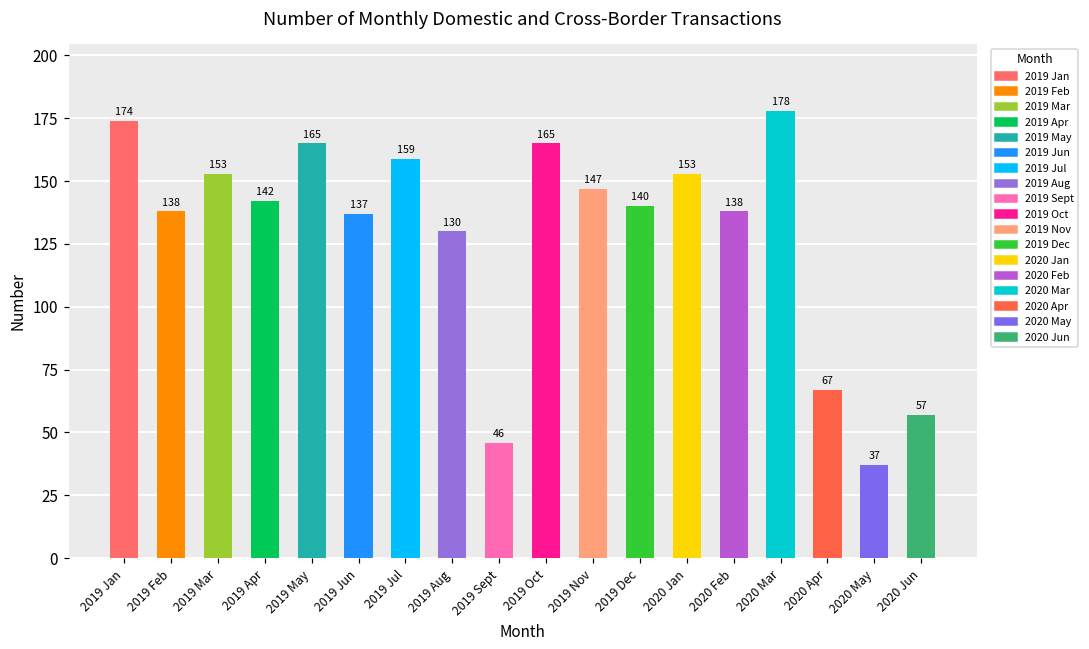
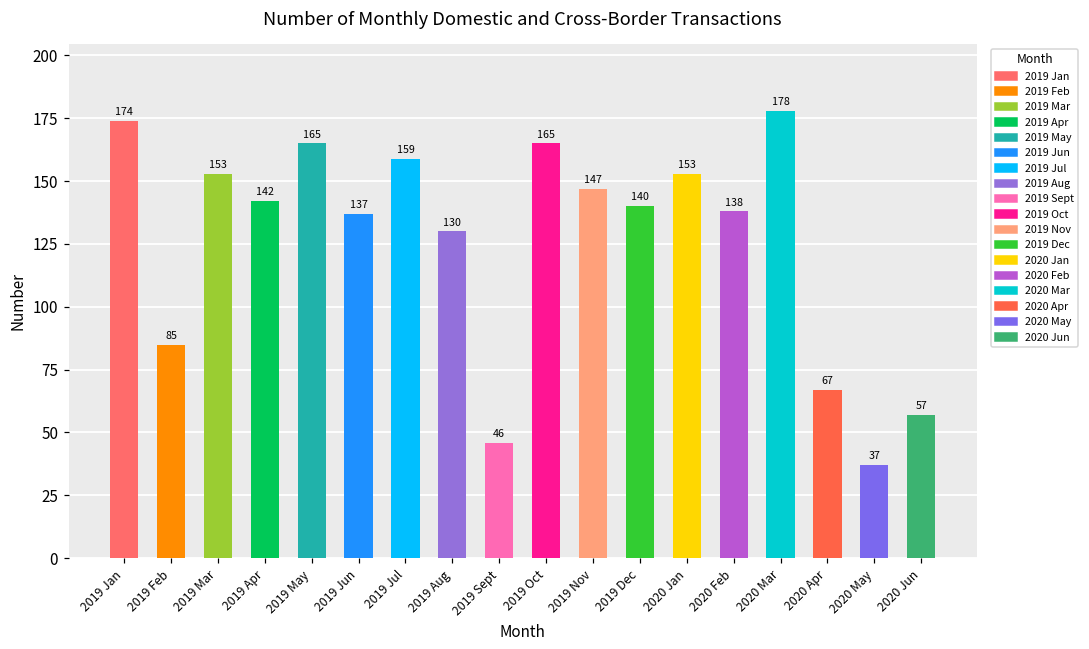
  {
    "2019 Jan": 174,
-   "2019 Feb": 138,
+   "2019 Feb": 85,
    "2019 Mar": 153,
    "2019 Apr": 142,
    "2019 May": 165,
    "2019 Jun": 137,
    "2019 Jul": 159,
    "2019 Aug": 130,
    "2019 Sept": 46,
    "2019 Oct": 165,
    "2019 Nov": 147,
    "2019 Dec": 140,
    "2020 Jan": 153,
    "2020 Feb": 138,
    "2020 Mar": 178,
    "2020 Apr": 67,
    "2020 May": 37,
    "2020 Jun": 57
  }
